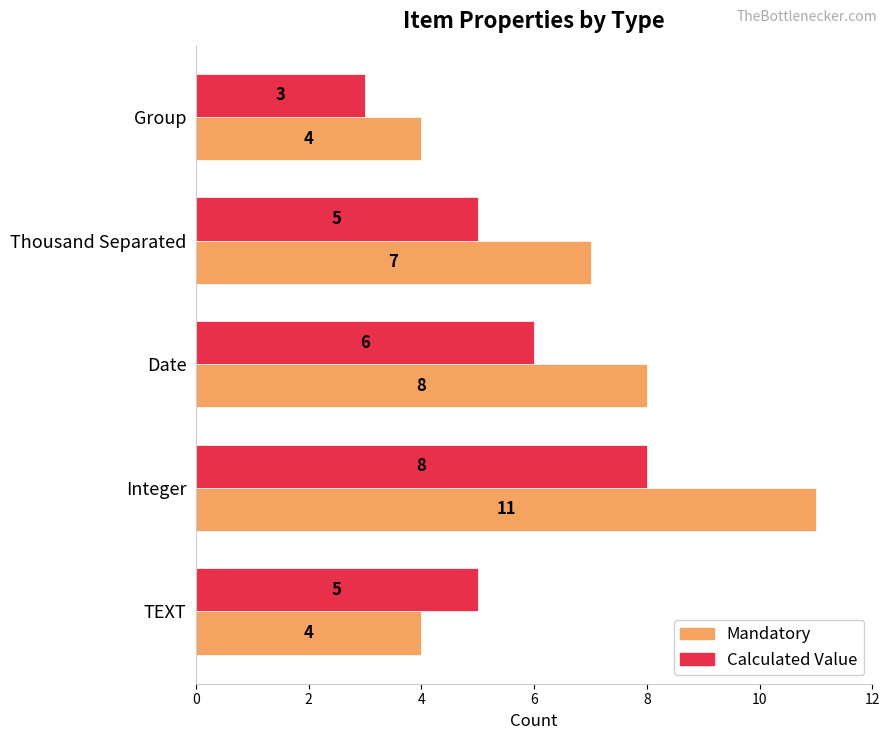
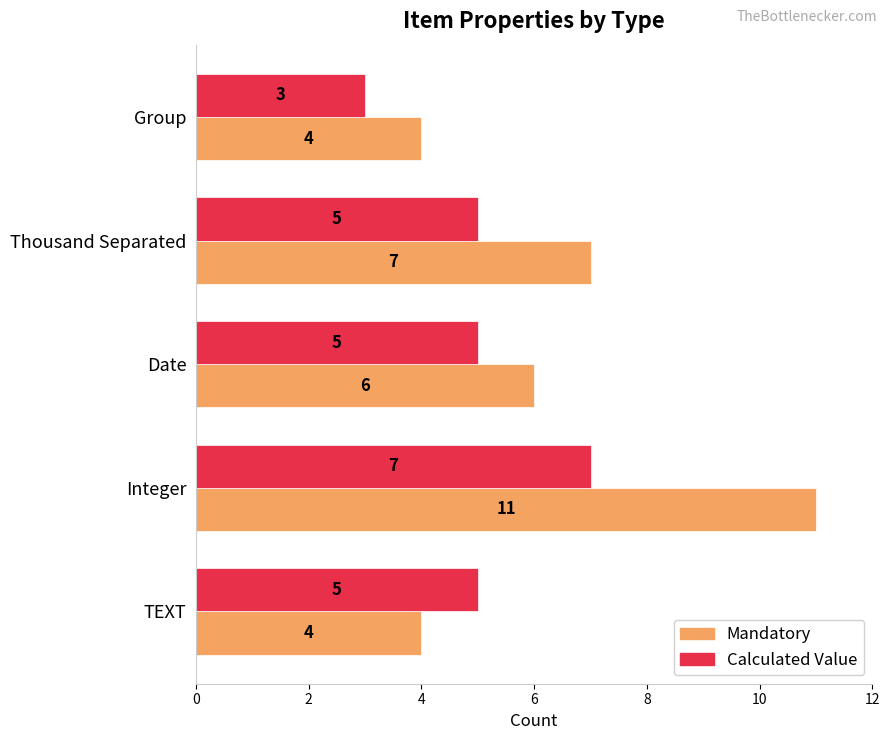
  {
    "Mandatory": {
      "Group": 4,
      "Thousand Separated": 7,
-     "Date": 8,
+     "Date": 6,
      "Integer": 11,
      "TEXT": 4
    },
    "Calculated Value": {
      "Group": 3,
      "Thousand Separated": 5,
-     "Date": 6,
-     "Integer": 8,
+     "Date": 5,
+     "Integer": 7,
      "TEXT": 5
    }
  }
